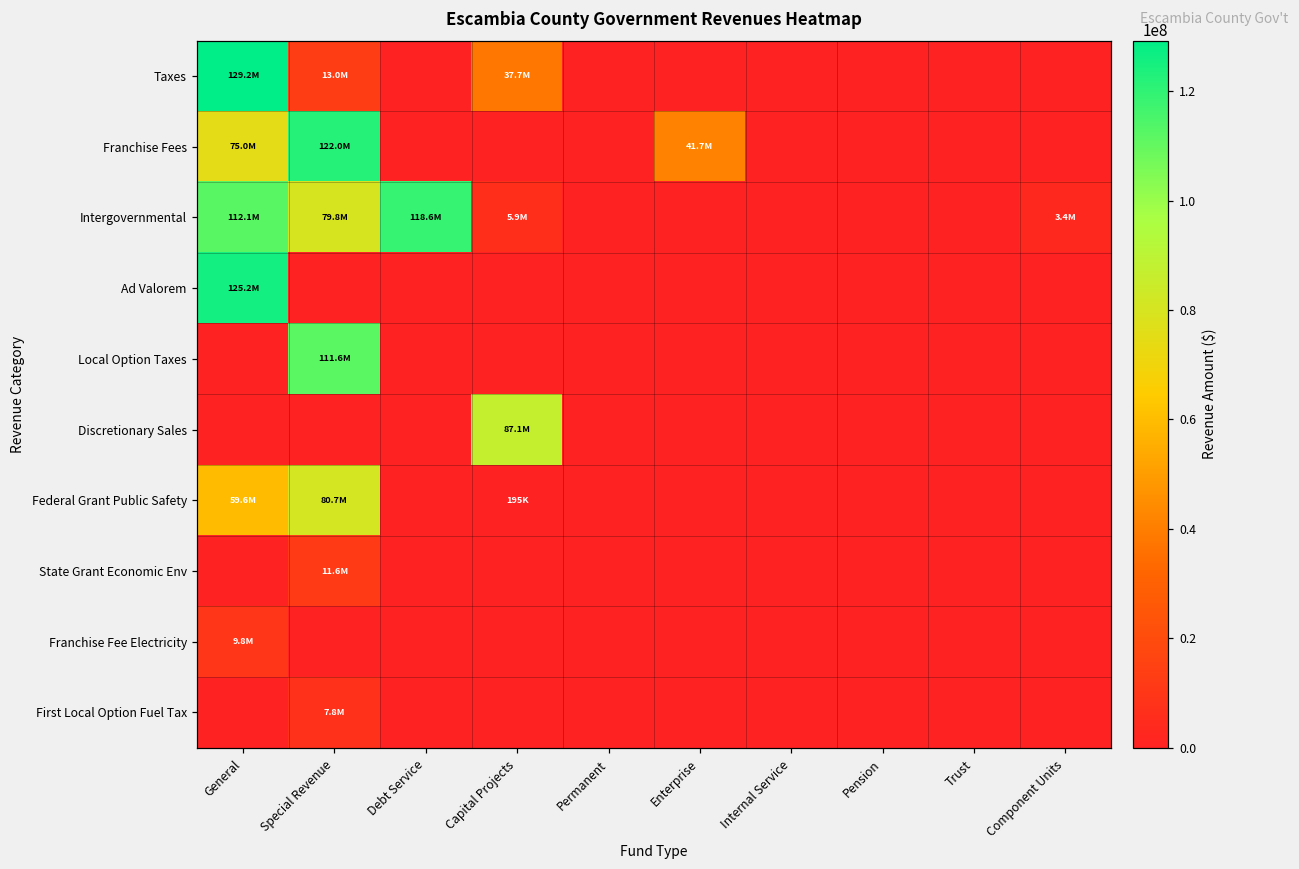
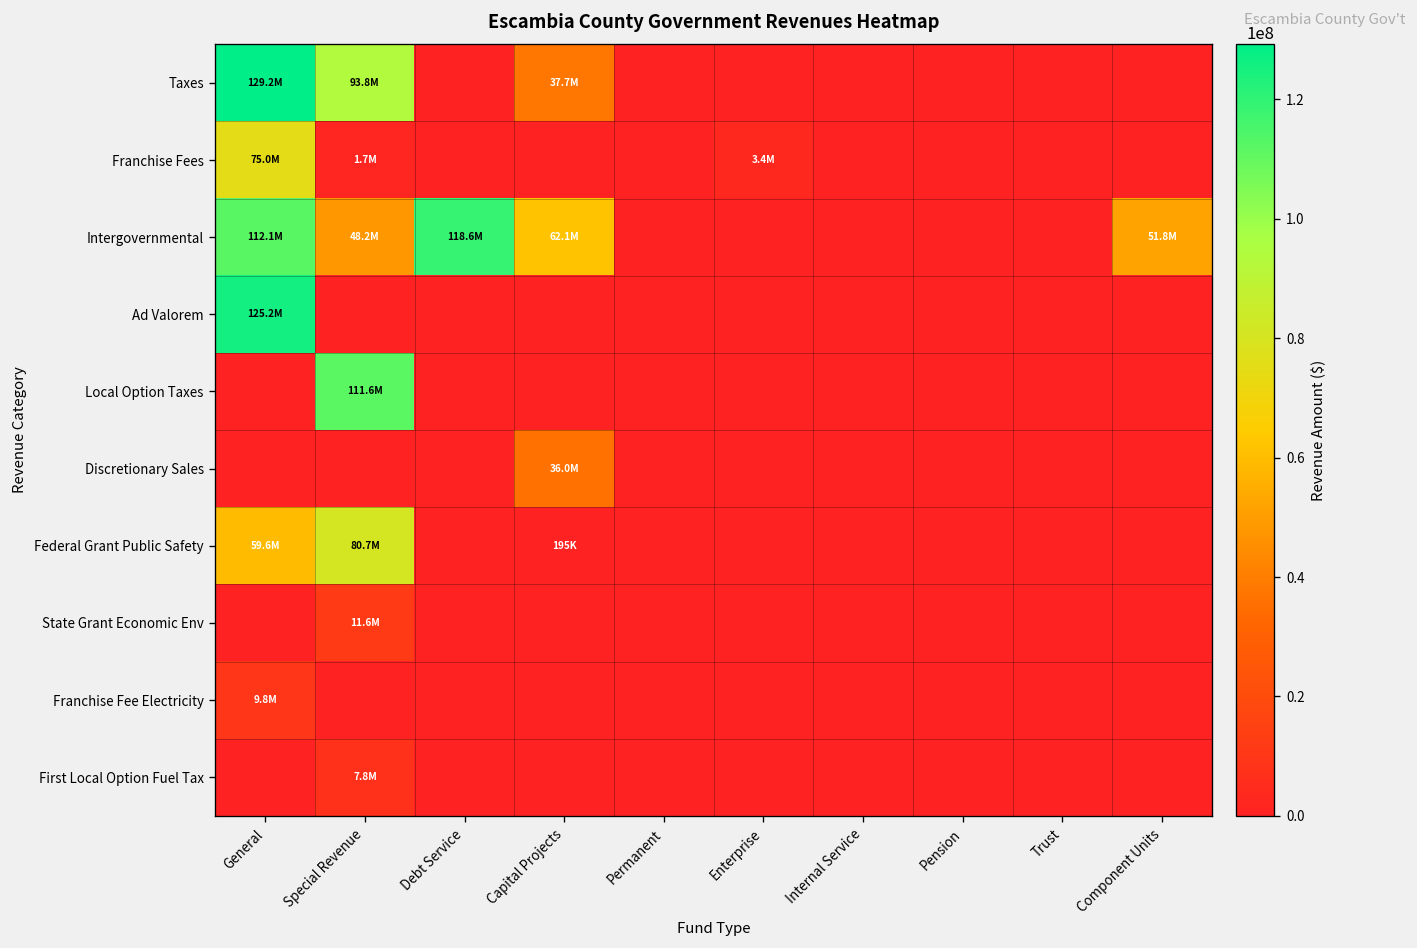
  {
    "Taxes": {
      "General": "129.2M",
-     "Special Revenue": "13.0M",
+     "Special Revenue": "93.8M",
      "Capital Projects": "37.7M"
    },
    "Franchise Fees": {
      "General": "75.0M",
-     "Special Revenue": "122.0M",
-     "Enterprise": "41.7M"
+     "Special Revenue": "1.7M",
+     "Enterprise": "3.4M"
    },
    "Intergovernmental": {
      "General": "112.1M",
-     "Special Revenue": "79.8M",
+     "Special Revenue": "48.2M",
      "Debt Service": "118.6M",
-     "Capital Projects": "5.9M",
-     "Component Units": "3.4M"
+     "Capital Projects": "62.1M",
+     "Component Units": "51.8M"
    },
    "Ad Valorem": {
      "General": "125.2M"
    },
    "Local Option Taxes": {
      "Special Revenue": "111.6M"
    },
    "Discretionary Sales": {
-     "Capital Projects": "87.1M"
+     "Capital Projects": "36.0M"
    },
    "Federal Grant Public Safety": {
      "General": "59.6M",
      "Special Revenue": "80.7M",
      "Capital Projects": "195K"
    },
    "State Grant Economic Env": {
      "Special Revenue": "11.6M"
    },
    "Franchise Fee Electricity": {
      "General": "9.8M"
    },
    "First Local Option Fuel Tax": {
      "Special Revenue": "7.8M"
    }
  }
